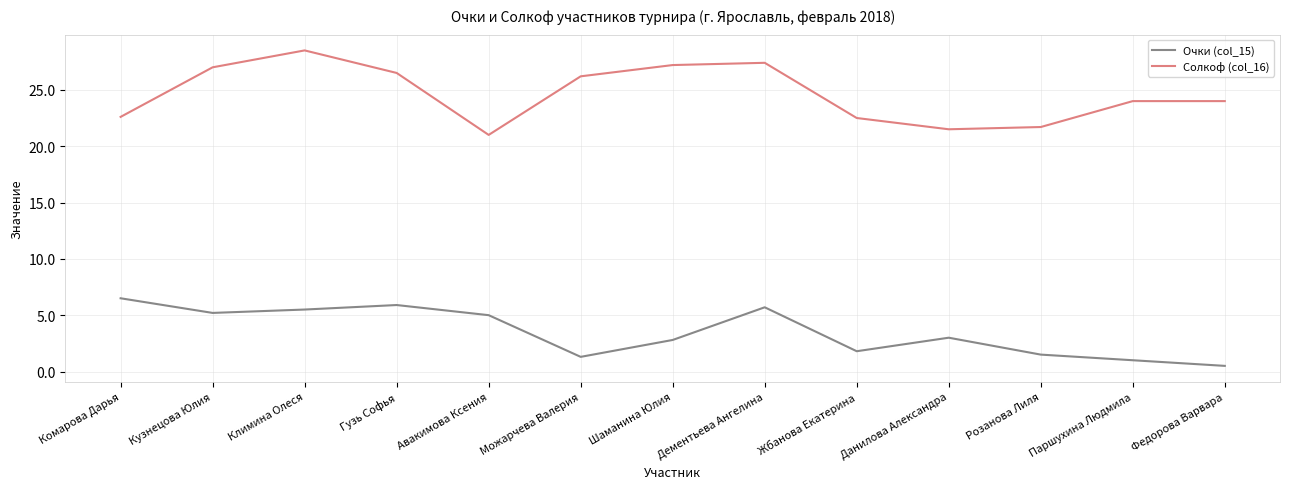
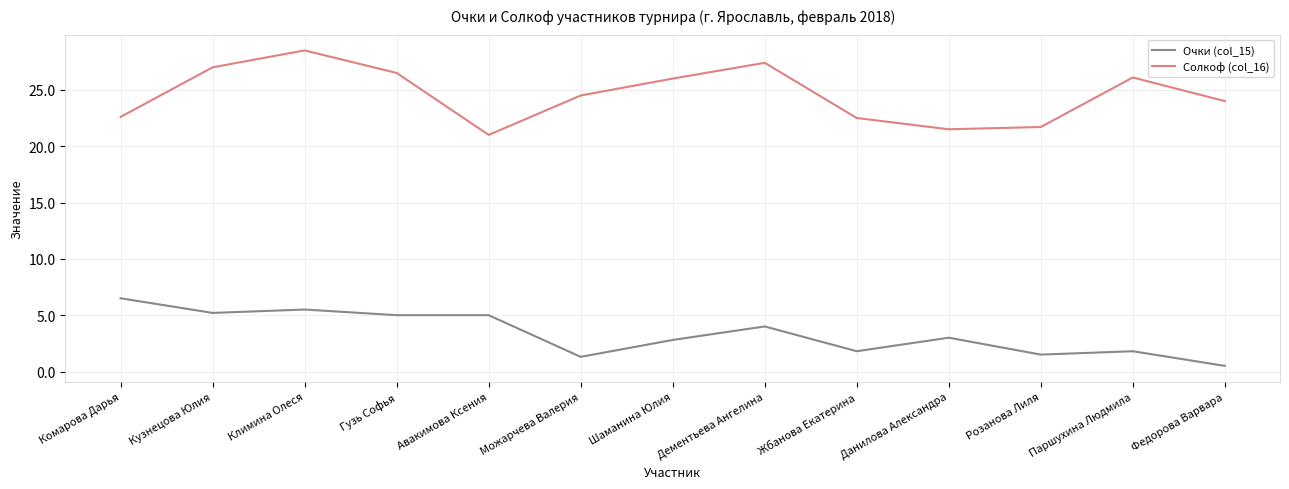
  {
    "Очки (col_15)": {
      "Комарова Дарья": 6.5,
      "Кузнецова Юлия": 5.2,
      "Климина Олеся": 5.5,
-     "Гузь Софья": 5.9,
+     "Гузь Софья": 5.0,
      "Авакимова Ксения": 5.0,
      "Можарчева Валерия": 1.3,
      "Шаманина Юлия": 2.8,
-     "Дементьева Ангелина": 5.7,
+     "Дементьева Ангелина": 4.0,
      "Жбанова Екатерина": 1.8,
      "Данилова Александра": 3.0,
      "Розанова Лиля": 1.5,
-     "Паршухина Людмила": 1.0,
+     "Паршухина Людмила": 1.8,
      "Федорова Варвара": 0.5
    },
    "Солкоф (col_16)": {
      "Комарова Дарья": 22.6,
      "Кузнецова Юлия": 27.0,
      "Климина Олеся": 28.5,
      "Гузь Софья": 26.5,
      "Авакимова Ксения": 21.0,
-     "Можарчева Валерия": 26.2,
-     "Шаманина Юлия": 27.2,
+     "Можарчева Валерия": 24.5,
+     "Шаманина Юлия": 26.0,
      "Дементьева Ангелина": 27.4,
      "Жбанова Екатерина": 22.5,
      "Данилова Александра": 21.5,
      "Розанова Лиля": 21.7,
-     "Паршухина Людмила": 24.0,
+     "Паршухина Людмила": 26.1,
      "Федорова Варвара": 24.0
    }
  }
